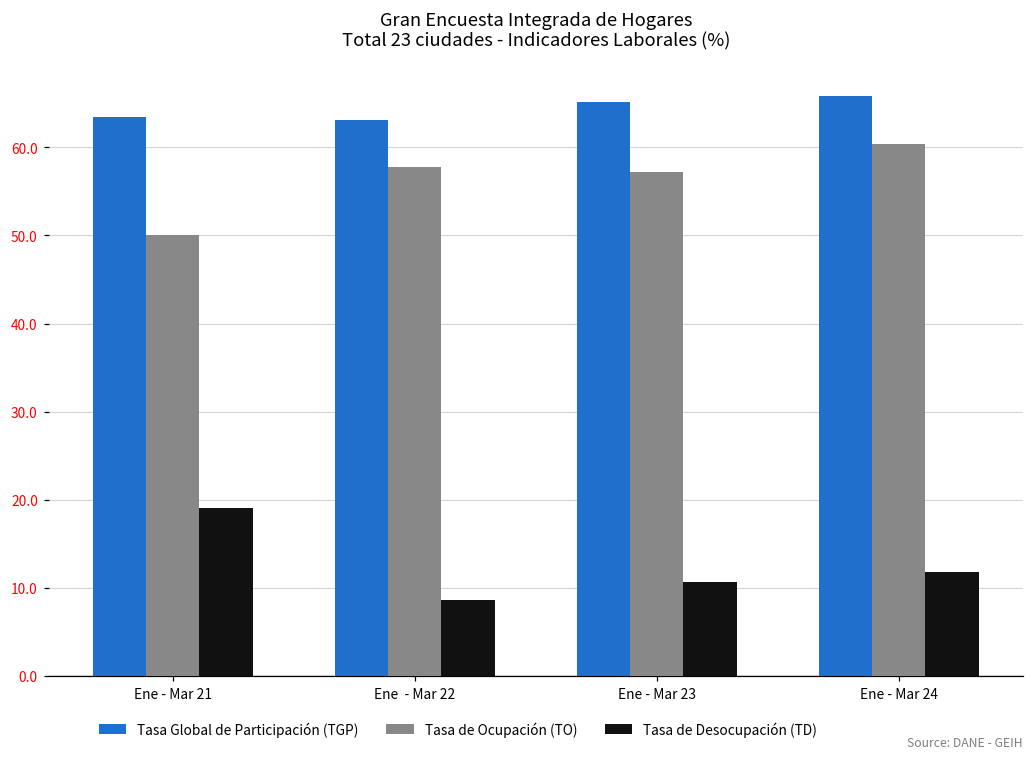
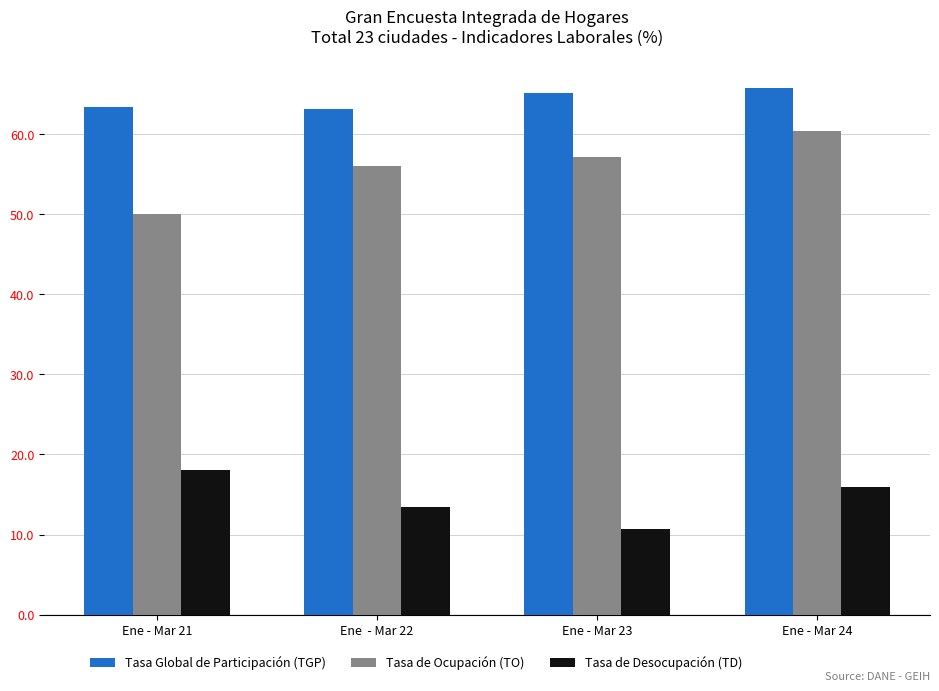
  {
    "Tasa Global de Participación (TGP)": {
      "Ene - Mar 21": 63,
      "Ene - Mar 22": 63,
      "Ene - Mar 23": 65,
      "Ene - Mar 24": 66
    },
    "Tasa de Ocupación (TO)": {
      "Ene - Mar 21": 50,
-     "Ene - Mar 22": 58,
+     "Ene - Mar 22": 56,
      "Ene - Mar 23": 57,
      "Ene - Mar 24": 60
    },
    "Tasa de Desocupación (TD)": {
-     "Ene - Mar 21": 19,
-     "Ene - Mar 22": 9,
+     "Ene - Mar 21": 18,
+     "Ene - Mar 22": 13,
      "Ene - Mar 23": 11,
-     "Ene - Mar 24": 12
+     "Ene - Mar 24": 16
    }
  }
